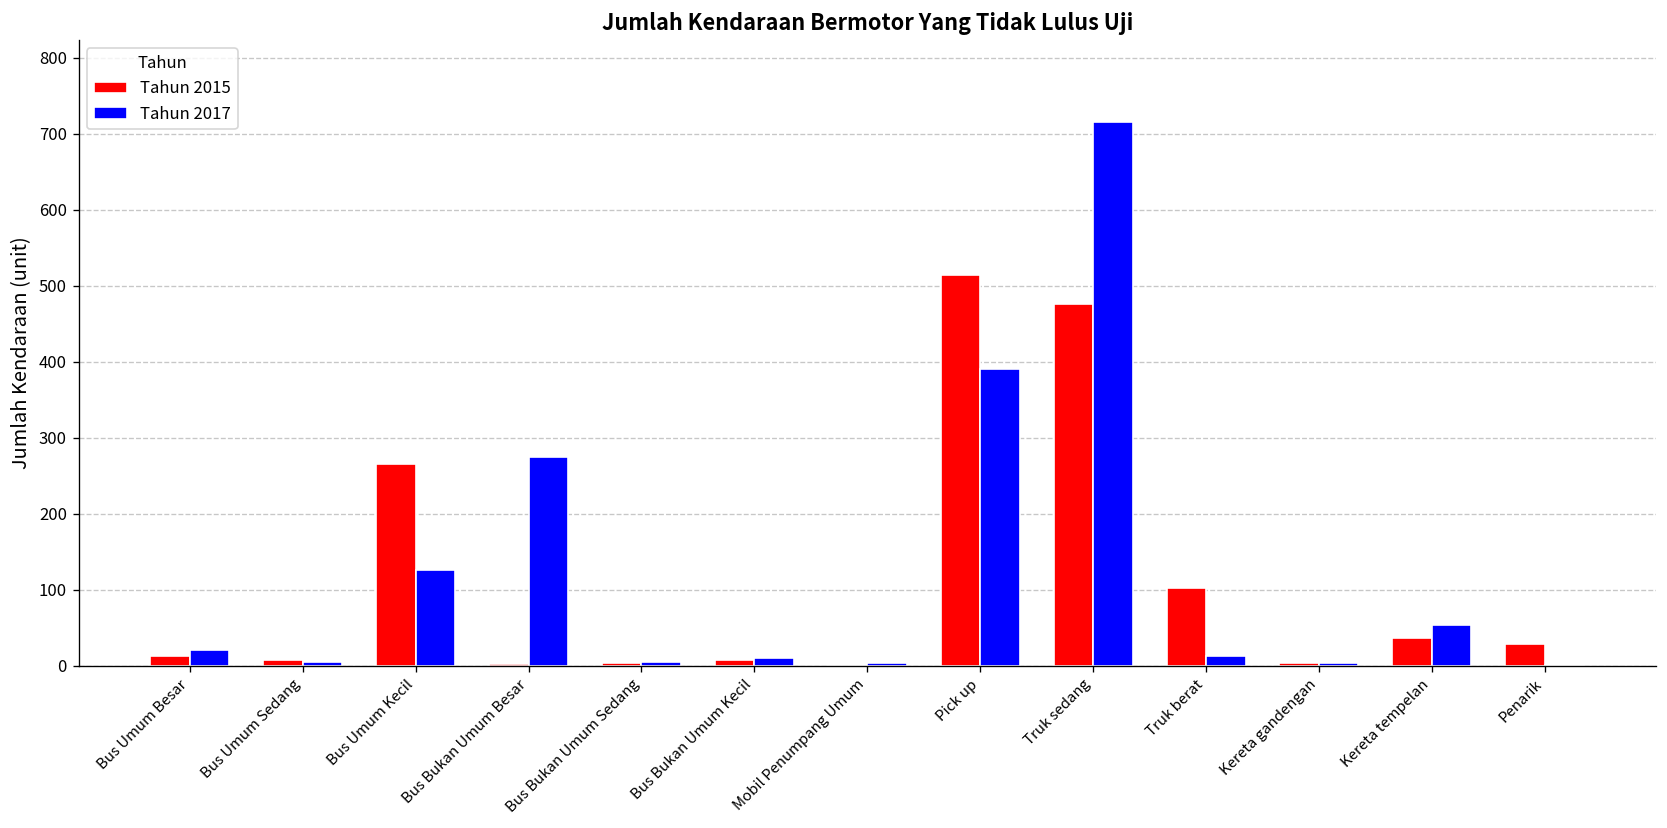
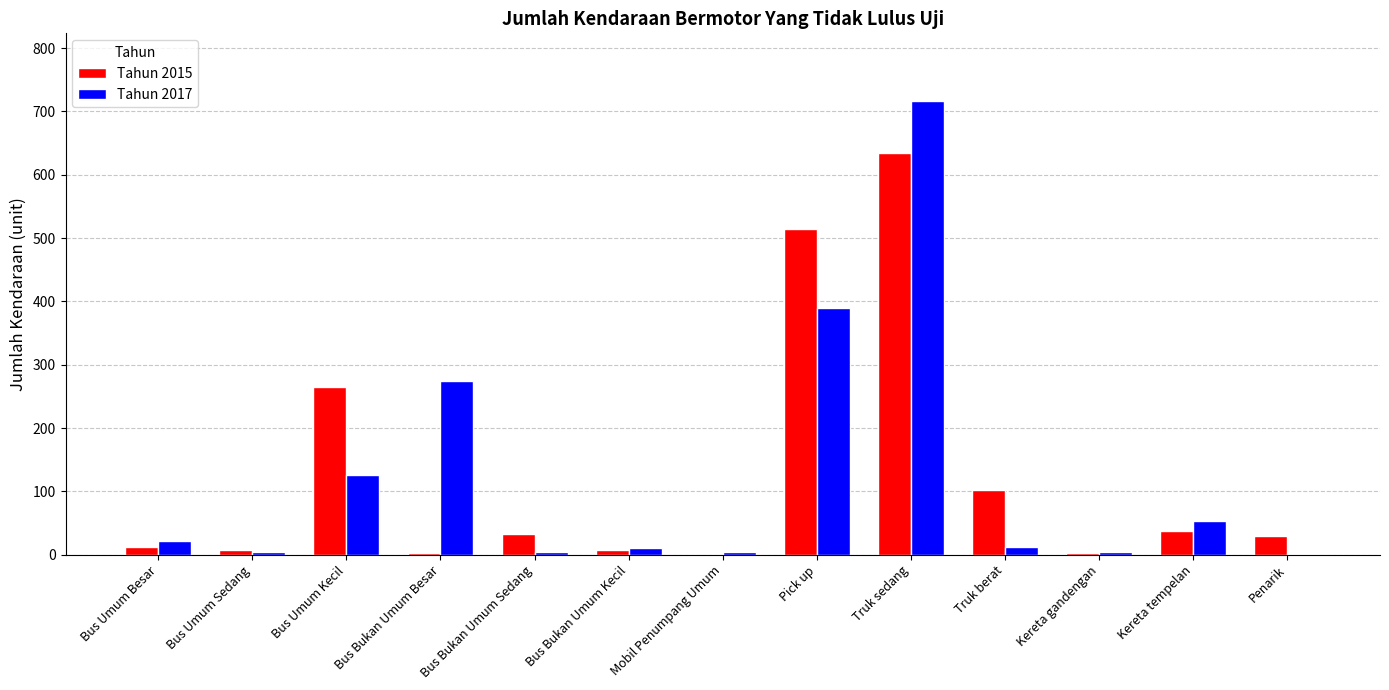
  {
    "Tahun 2015": {
      "Bus Umum Besar": 10,
      "Bus Umum Sedang": 10,
      "Bus Umum Kecil": 270,
-     "Bus Bukan Umum Sedang": 0,
+     "Bus Bukan Umum Sedang": 30,
      "Bus Bukan Umum Kecil": 10,
      "Mobil Penumpang Umum": 0,
      "Pick up": 510,
-     "Truk sedang": 480,
+     "Truk sedang": 630,
      "Truk berat": 100,
      "Kereta tempelan": 40,
      "Penarik": 30
    },
    "Tahun 2017": {
      "Bus Umum Besar": 20,
      "Bus Umum Sedang": 10,
      "Bus Umum Kecil": 130,
      "Bus Bukan Umum Besar": 270,
      "Bus Bukan Umum Sedang": 10,
      "Bus Bukan Umum Kecil": 10,
      "Mobil Penumpang Umum": 0,
      "Pick up": 390,
      "Truk sedang": 720,
      "Truk berat": 10,
      "Kereta gandengan": 0,
      "Kereta tempelan": 50
    }
  }
